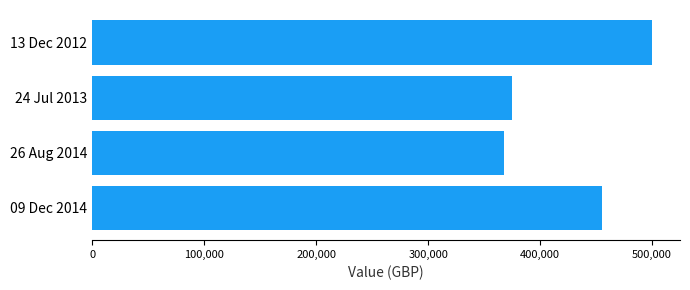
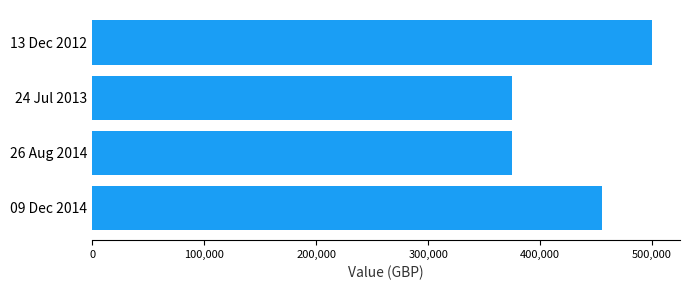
  {
    "13 Dec 2012": "500,000",
    "24 Jul 2013": "375,000",
-   "26 Aug 2014": "368,000",
+   "26 Aug 2014": "375,000",
    "09 Dec 2014": "455,000"
  }
